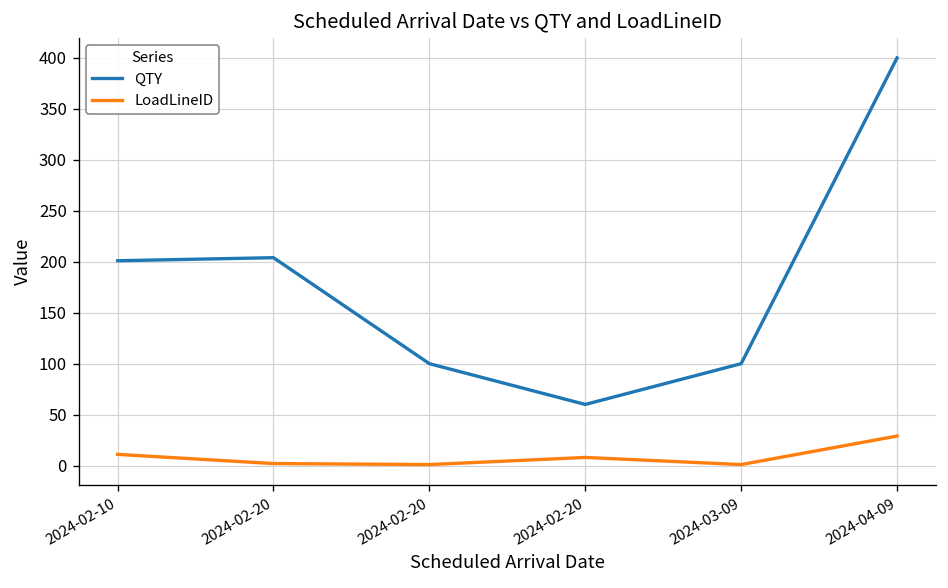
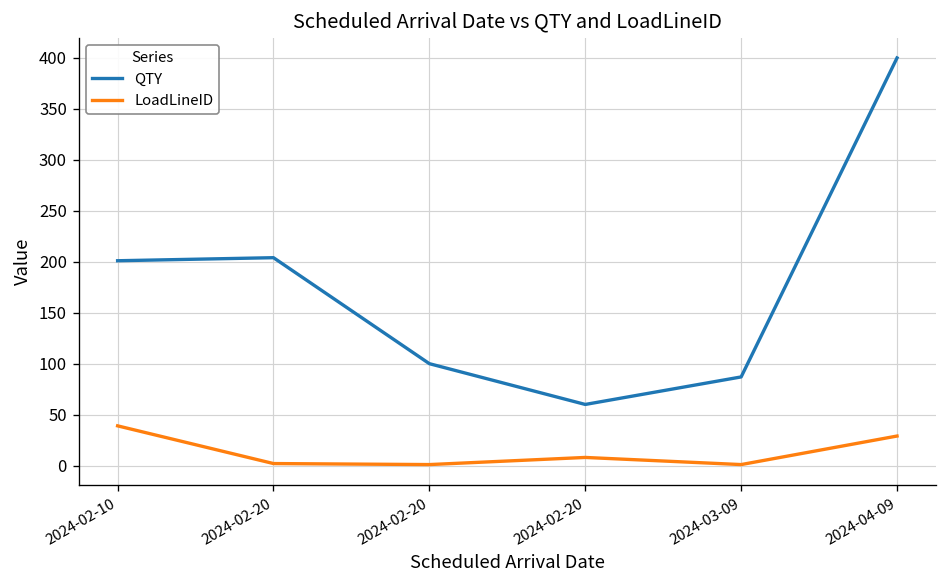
  {
    "QTY": {
      "2024-02-10": 200,
-     "2024-03-09": 100,
+     "2024-03-09": 90,
      "2024-04-09": 400
    },
    "LoadLineID": {
-     "2024-02-10": 10,
+     "2024-02-10": 40,
      "2024-03-09": 0,
      "2024-04-09": 30
    }
  }
